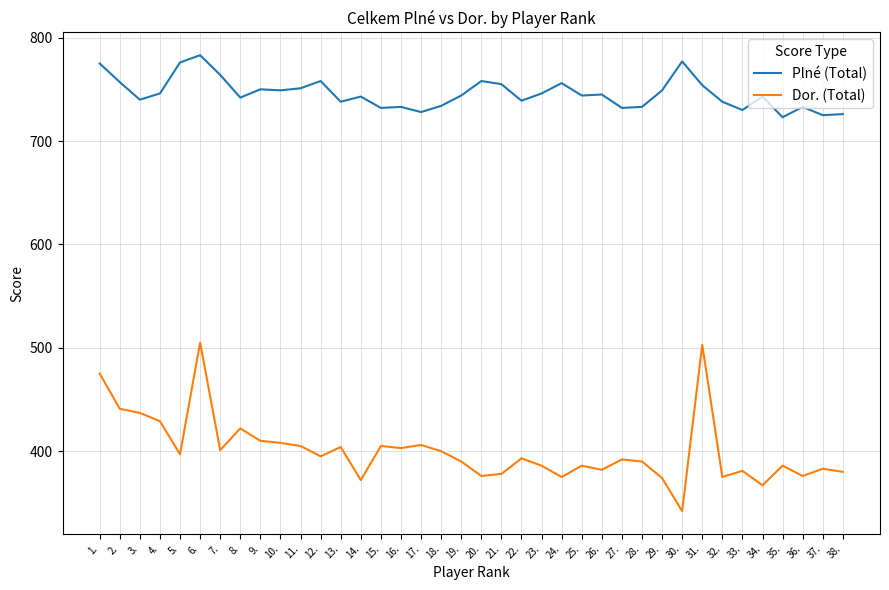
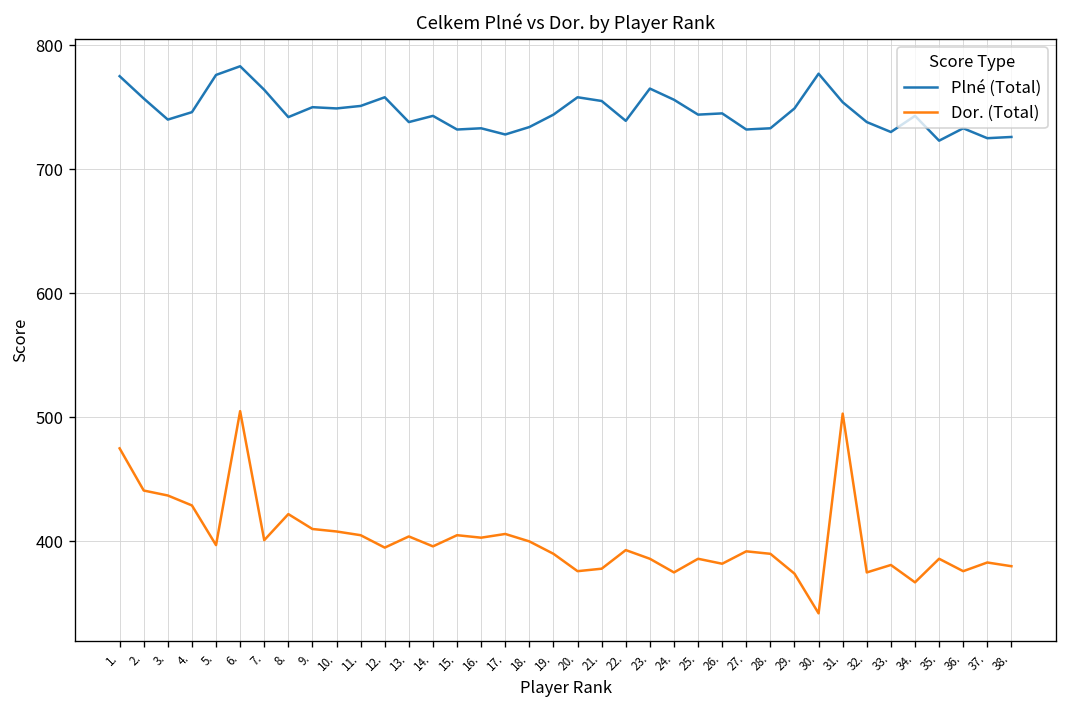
  {
    "Plné (Total)": {
      "1.": 775,
      "2.": 757,
      "3.": 740,
      "4.": 746,
      "5.": 776,
      "6.": 783,
      "7.": 764,
      "8.": 742,
      "9.": 750,
      "10.": 749,
      "11.": 751,
      "12.": 758,
      "13.": 738,
      "14.": 743,
      "15.": 732,
      "16.": 733,
      "17.": 728,
      "18.": 734,
      "19.": 744,
      "20.": 758,
      "21.": 755,
      "22.": 739,
-     "23.": 746,
+     "23.": 765,
      "24.": 756,
      "25.": 744,
      "26.": 745,
      "27.": 732,
      "28.": 733,
      "29.": 749,
      "30.": 777,
      "31.": 754,
      "32.": 738,
      "33.": 730,
      "35.": 723,
      "37.": 725,
      "38.": 726
    },
    "Dor. (Total)": {
      "1.": 475,
      "2.": 441,
      "3.": 437,
      "4.": 429,
      "5.": 397,
      "6.": 505,
      "7.": 401,
      "8.": 422,
      "9.": 410,
      "10.": 408,
      "11.": 405,
      "12.": 395,
      "13.": 404,
-     "14.": 372,
+     "14.": 396,
      "15.": 405,
      "16.": 403,
      "17.": 406,
      "18.": 400,
      "19.": 390,
      "20.": 376,
      "21.": 378,
      "22.": 393,
      "23.": 386,
      "24.": 375,
      "25.": 386,
      "26.": 382,
      "27.": 392,
      "28.": 390,
      "29.": 374,
      "30.": 342,
      "31.": 503,
      "32.": 375,
      "33.": 381,
      "34.": 367,
      "35.": 386,
      "36.": 376,
      "37.": 383,
      "38.": 380
    }
  }
